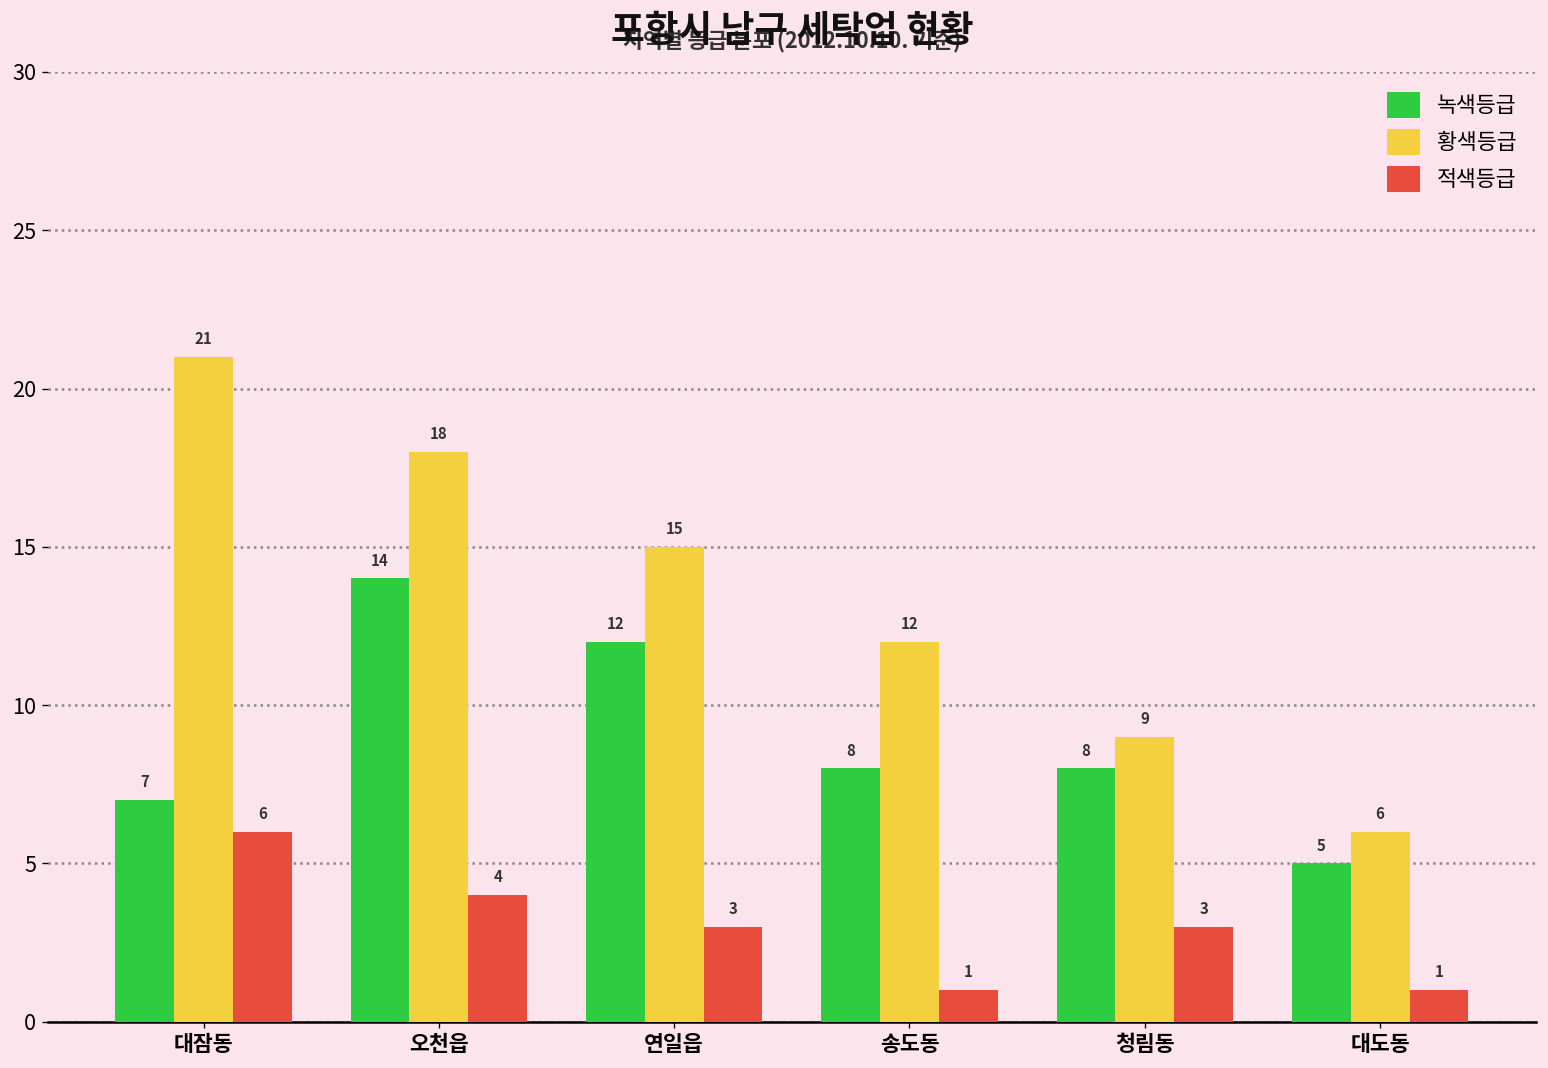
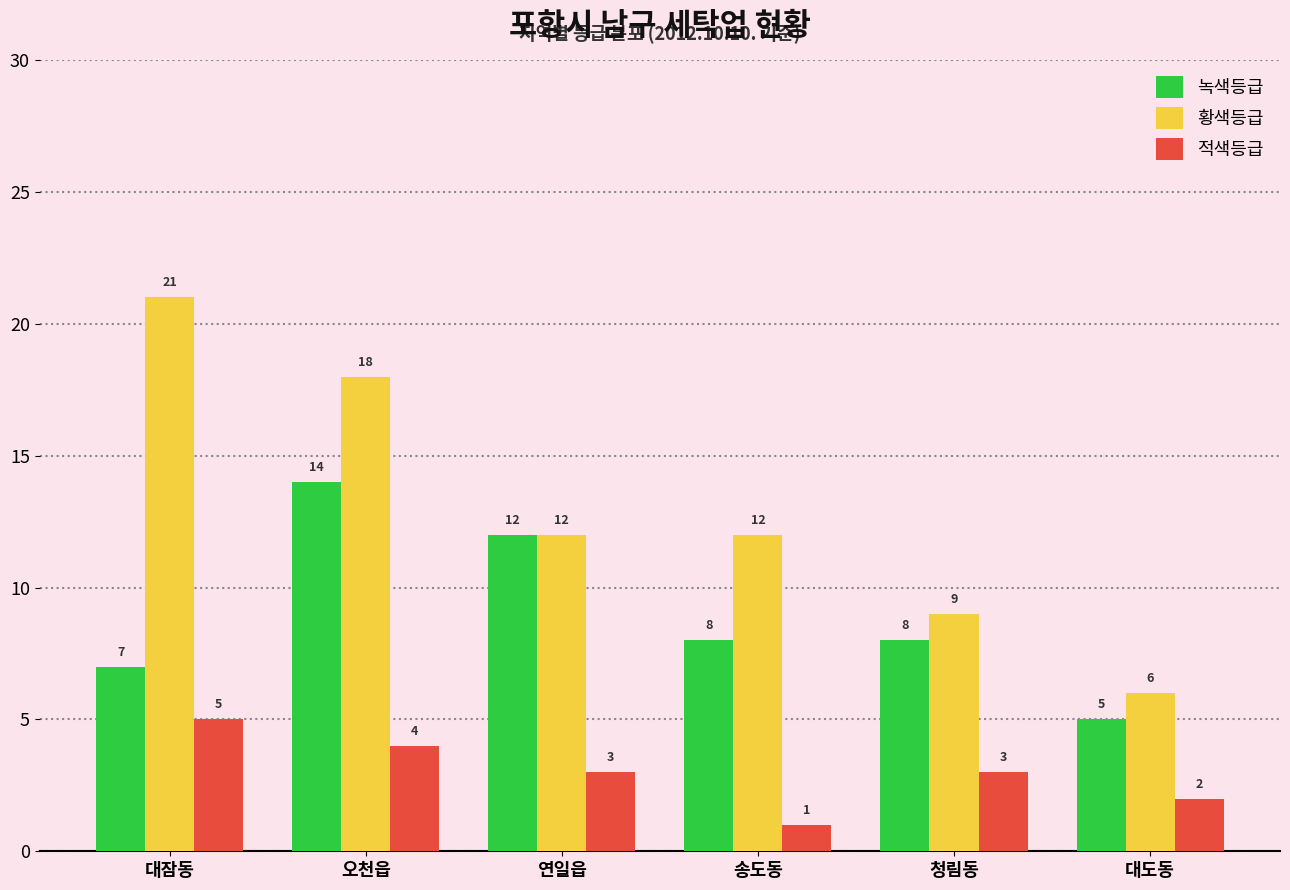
  {
    "녹색등급": {
      "대잠동": 7,
      "오천읍": 14,
      "연일읍": 12,
      "송도동": 8,
      "청림동": 8,
      "대도동": 5
    },
    "황색등급": {
      "대잠동": 21,
      "오천읍": 18,
-     "연일읍": 15,
+     "연일읍": 12,
      "송도동": 12,
      "청림동": 9,
      "대도동": 6
    },
    "적색등급": {
-     "대잠동": 6,
+     "대잠동": 5,
      "오천읍": 4,
      "연일읍": 3,
      "송도동": 1,
      "청림동": 3,
-     "대도동": 1
+     "대도동": 2
    }
  }
